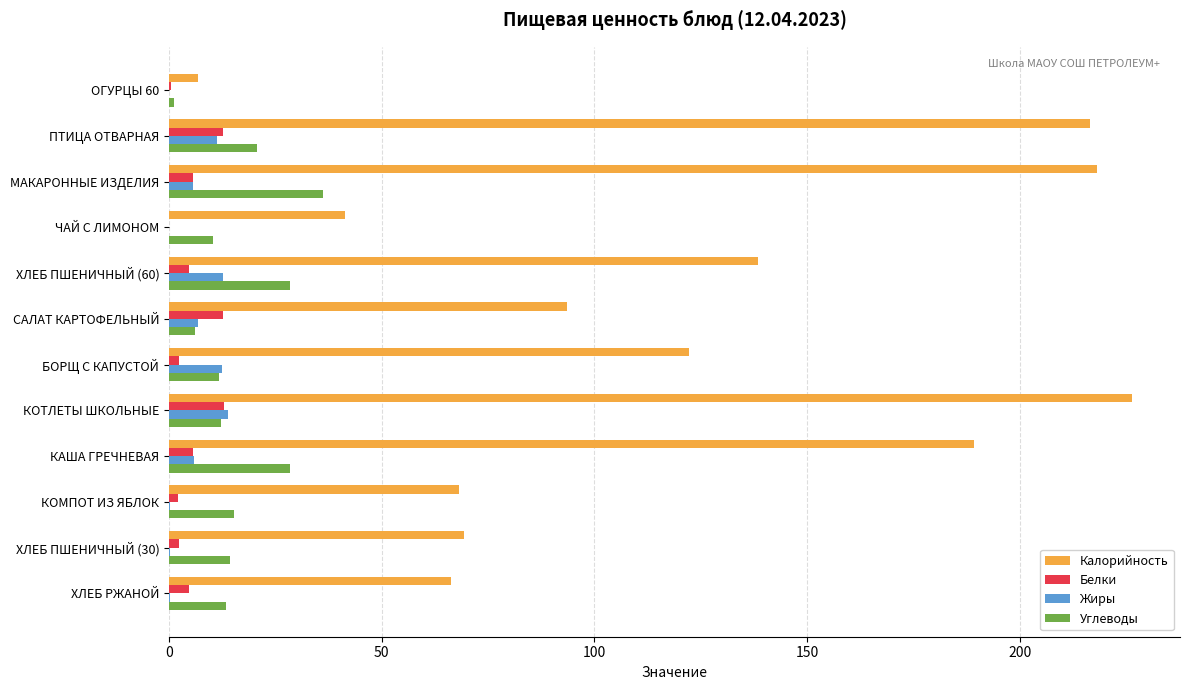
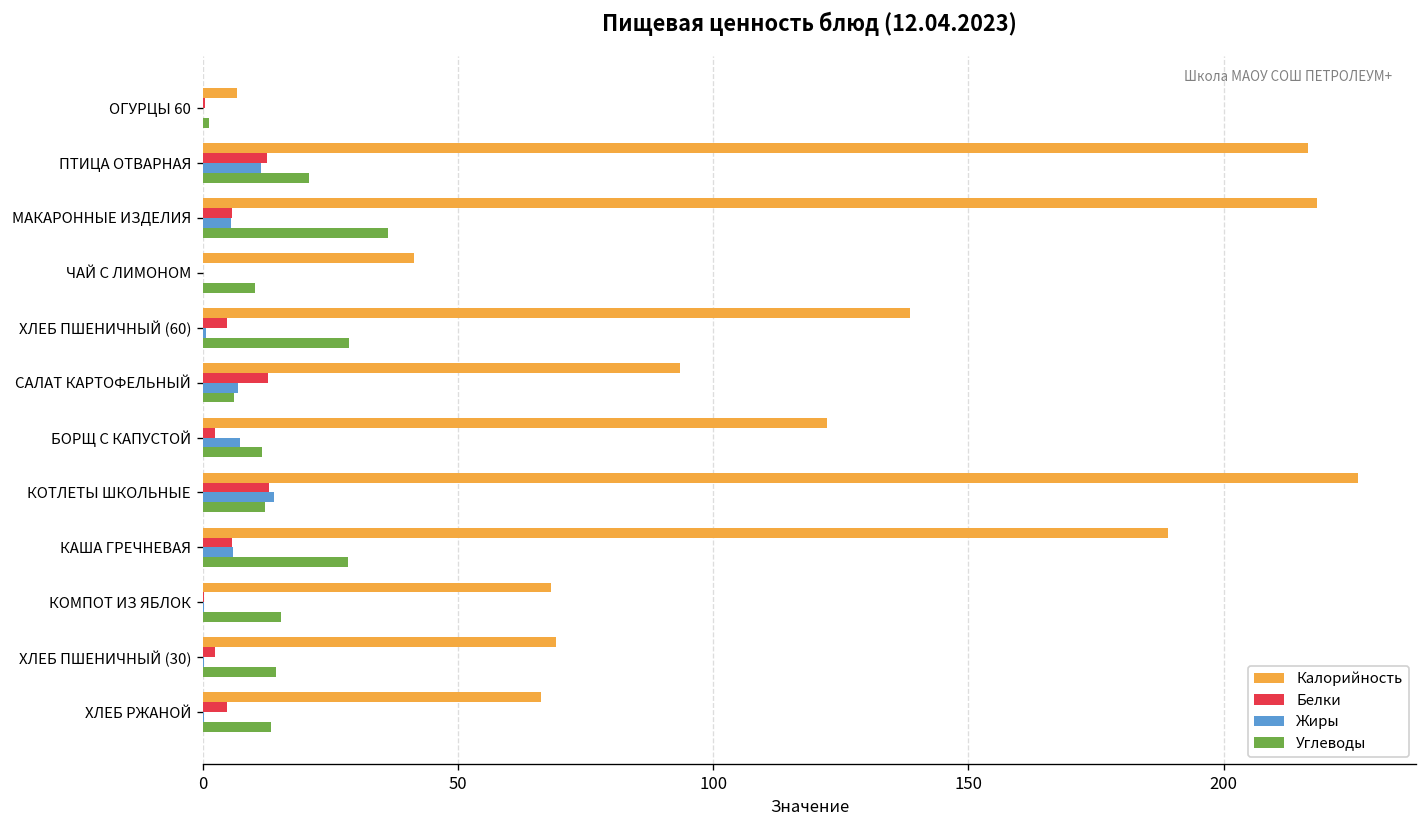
  {
    "Калорийность": {
      "ОГУРЦЫ 60": 7,
      "ПТИЦА ОТВАРНАЯ": 216,
      "МАКАРОННЫЕ ИЗДЕЛИЯ": 218,
      "ЧАЙ С ЛИМОНОМ": 41,
      "ХЛЕБ ПШЕНИЧНЫЙ (60)": 139,
      "САЛАТ КАРТОФЕЛЬНЫЙ": 93,
      "БОРЩ С КАПУСТОЙ": 122,
      "КОТЛЕТЫ ШКОЛЬНЫЕ": 226,
      "КАША ГРЕЧНЕВАЯ": 189,
      "КОМПОТ ИЗ ЯБЛОК": 68,
      "ХЛЕБ ПШЕНИЧНЫЙ (30)": 69,
      "ХЛЕБ РЖАНОЙ": 66
    },
    "Белки": {
      "ПТИЦА ОТВАРНАЯ": 13,
      "МАКАРОННЫЕ ИЗДЕЛИЯ": 6,
      "ХЛЕБ ПШЕНИЧНЫЙ (60)": 5,
      "САЛАТ КАРТОФЕЛЬНЫЙ": 13,
      "БОРЩ С КАПУСТОЙ": 2,
      "КОТЛЕТЫ ШКОЛЬНЫЕ": 13,
      "КАША ГРЕЧНЕВАЯ": 6,
-     "КОМПОТ ИЗ ЯБЛОК": 2,
+     "КОМПОТ ИЗ ЯБЛОК": 0,
      "ХЛЕБ ПШЕНИЧНЫЙ (30)": 2,
      "ХЛЕБ РЖАНОЙ": 5
    },
    "Жиры": {
      "ПТИЦА ОТВАРНАЯ": 11,
      "МАКАРОННЫЕ ИЗДЕЛИЯ": 6,
-     "ХЛЕБ ПШЕНИЧНЫЙ (60)": 13,
+     "ХЛЕБ ПШЕНИЧНЫЙ (60)": 1,
      "САЛАТ КАРТОФЕЛЬНЫЙ": 7,
-     "БОРЩ С КАПУСТОЙ": 12,
+     "БОРЩ С КАПУСТОЙ": 7,
      "КОТЛЕТЫ ШКОЛЬНЫЕ": 14,
      "КАША ГРЕЧНЕВАЯ": 6
    },
    "Углеводы": {
      "ОГУРЦЫ 60": 1,
      "ПТИЦА ОТВАРНАЯ": 21,
      "МАКАРОННЫЕ ИЗДЕЛИЯ": 36,
      "ЧАЙ С ЛИМОНОМ": 10,
      "ХЛЕБ ПШЕНИЧНЫЙ (60)": 29,
      "САЛАТ КАРТОФЕЛЬНЫЙ": 6,
      "БОРЩ С КАПУСТОЙ": 12,
      "КОТЛЕТЫ ШКОЛЬНЫЕ": 12,
      "КАША ГРЕЧНЕВАЯ": 28,
      "КОМПОТ ИЗ ЯБЛОК": 15,
      "ХЛЕБ ПШЕНИЧНЫЙ (30)": 14,
      "ХЛЕБ РЖАНОЙ": 13
    }
  }
